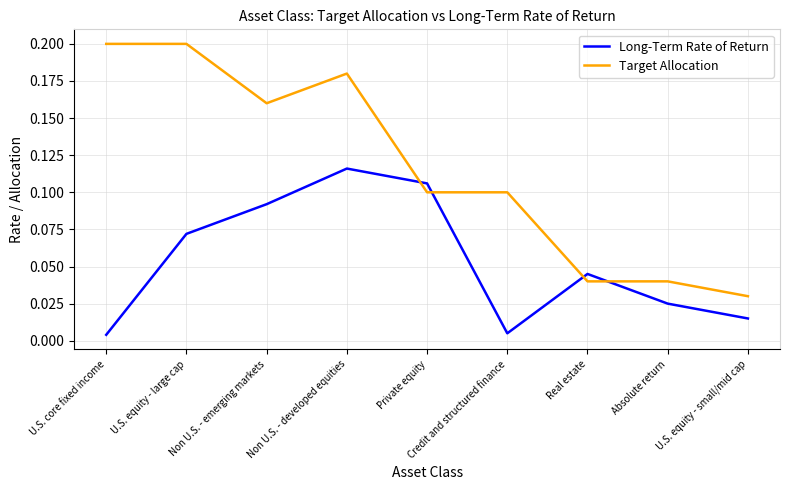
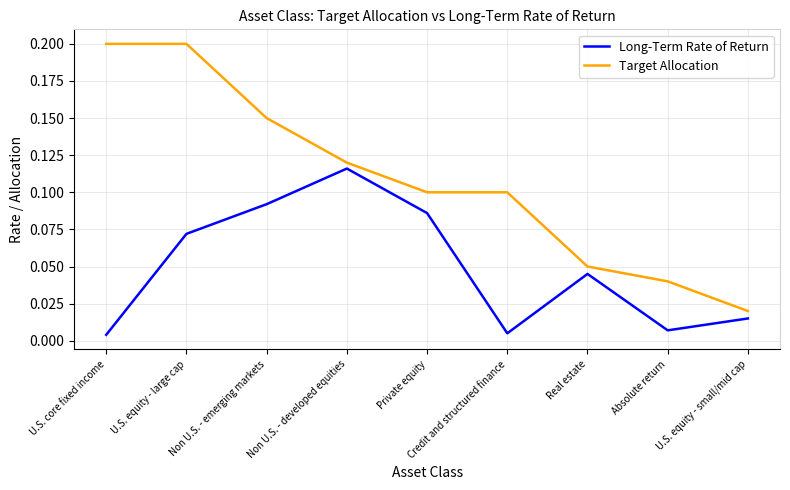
  {
    "Long-Term Rate of Return": {
      "U.S. core fixed income": 0.004,
      "U.S. equity - large cap": 0.072,
      "Non U.S. - emerging markets": 0.092,
      "Non U.S. - developed equities": 0.116,
-     "Private equity": 0.106,
+     "Private equity": 0.086,
      "Credit and structured finance": 0.005,
      "Real estate": 0.045,
-     "Absolute return": 0.025,
+     "Absolute return": 0.007,
      "U.S. equity - small/mid cap": 0.015
    },
    "Target Allocation": {
      "U.S. core fixed income": 0.20,
      "U.S. equity - large cap": 0.20,
-     "Non U.S. - emerging markets": 0.16,
-     "Non U.S. - developed equities": 0.18,
+     "Non U.S. - emerging markets": 0.15,
+     "Non U.S. - developed equities": 0.12,
      "Private equity": 0.10,
      "Credit and structured finance": 0.10,
-     "Real estate": 0.04,
+     "Real estate": 0.05,
      "Absolute return": 0.04,
-     "U.S. equity - small/mid cap": 0.03
+     "U.S. equity - small/mid cap": 0.02
    }
  }
